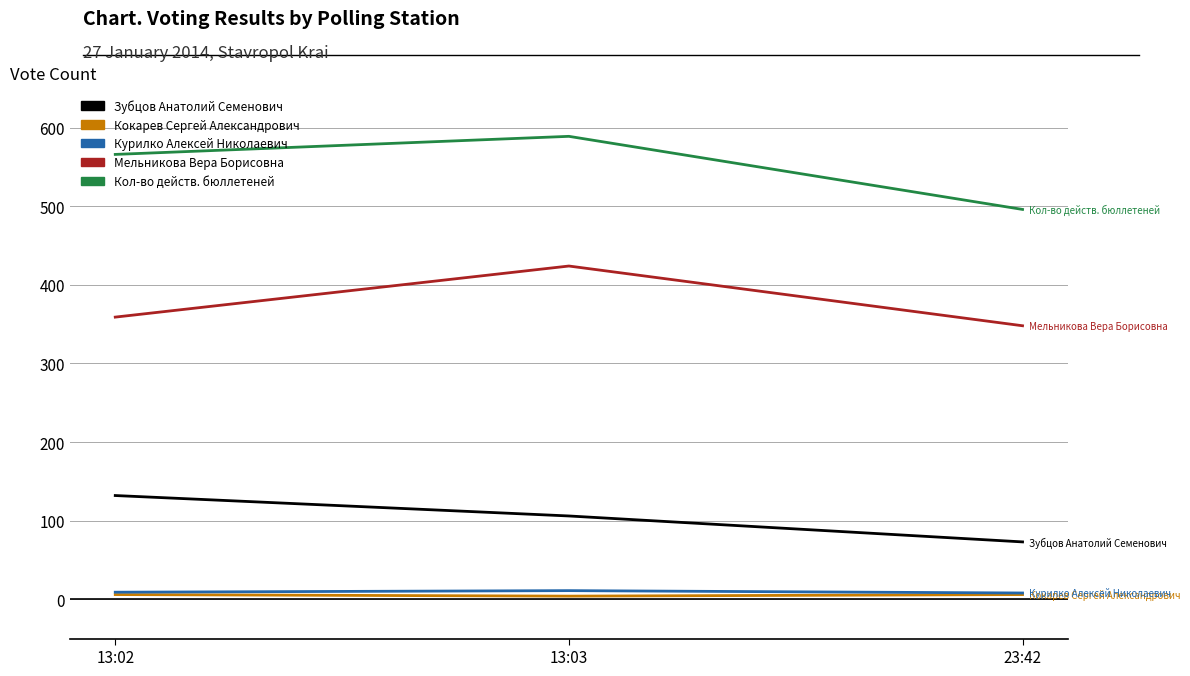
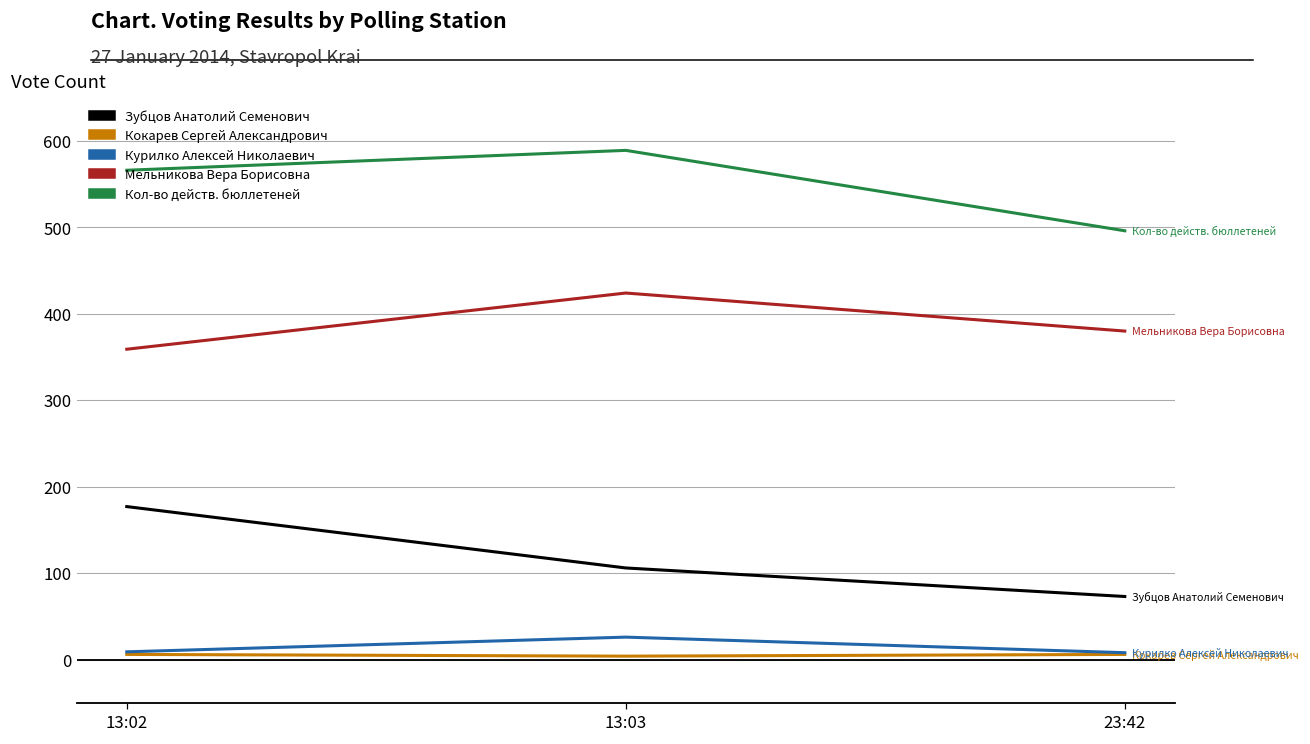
  {
    "Зубцов Анатолий Семенович": {
-     "13:02": 130,
+     "13:02": 180,
      "13:03": 110,
      "23:42": 70
    },
    "Кокарев Сергей Александрович": {
      "13:03": 0
    },
    "Курилко Алексей Николаевич": {
-     "13:03": 10
+     "13:03": 30
    },
    "Мельникова Вера Борисовна": {
      "13:02": 360,
      "13:03": 420,
-     "23:42": 350
+     "23:42": 380
    },
    "Кол-во действ. бюллетеней": {
      "13:02": 570,
      "13:03": 590,
      "23:42": 500
    }
  }
